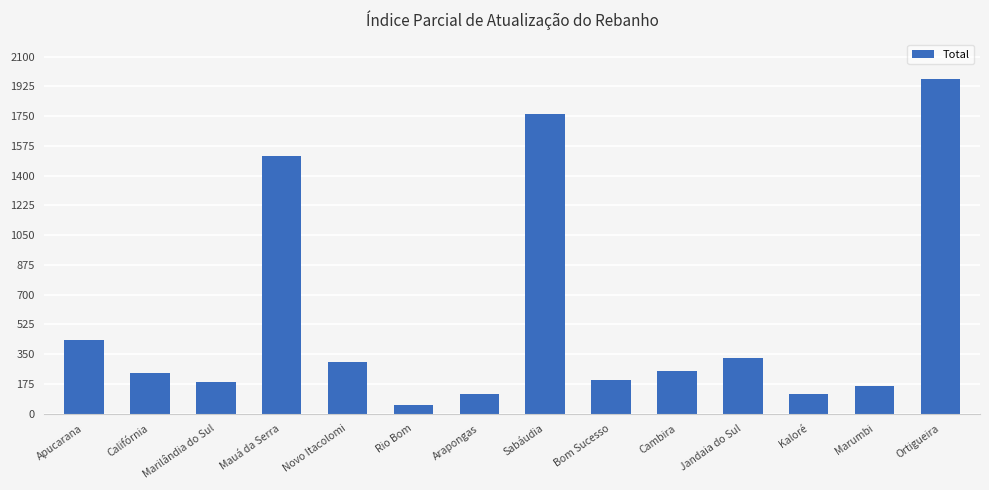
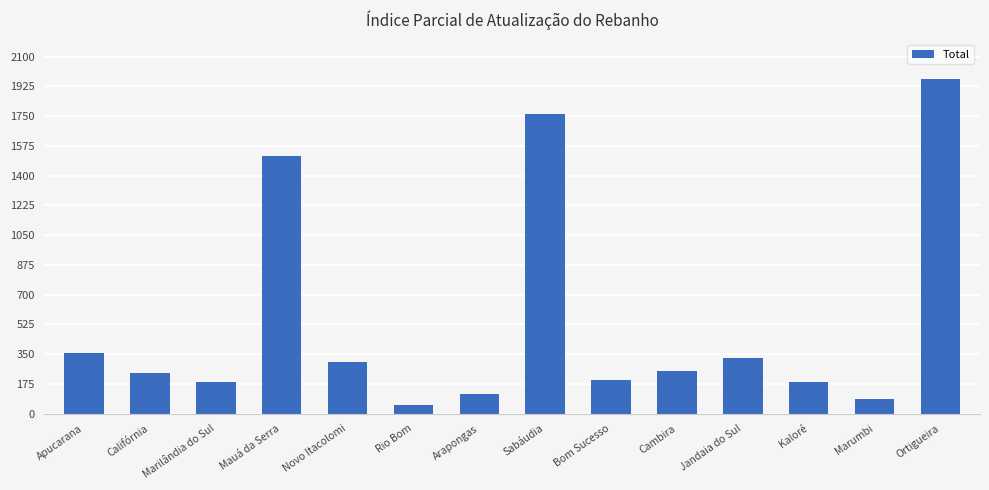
  {
-   "Apucarana": 430,
+   "Apucarana": 360,
    "Califórnia": 240,
    "Marilândia do Sul": 190,
    "Mauá da Serra": 1520,
    "Novo Itacolomi": 310,
    "Rio Bom": 50,
    "Arapongas": 110,
    "Sabáudia": 1760,
    "Bom Sucesso": 200,
    "Cambira": 250,
    "Jandaia do Sul": 330,
-   "Kaloré": 120,
-   "Marumbi": 160,
+   "Kaloré": 190,
+   "Marumbi": 90,
    "Ortigueira": 1970
  }
